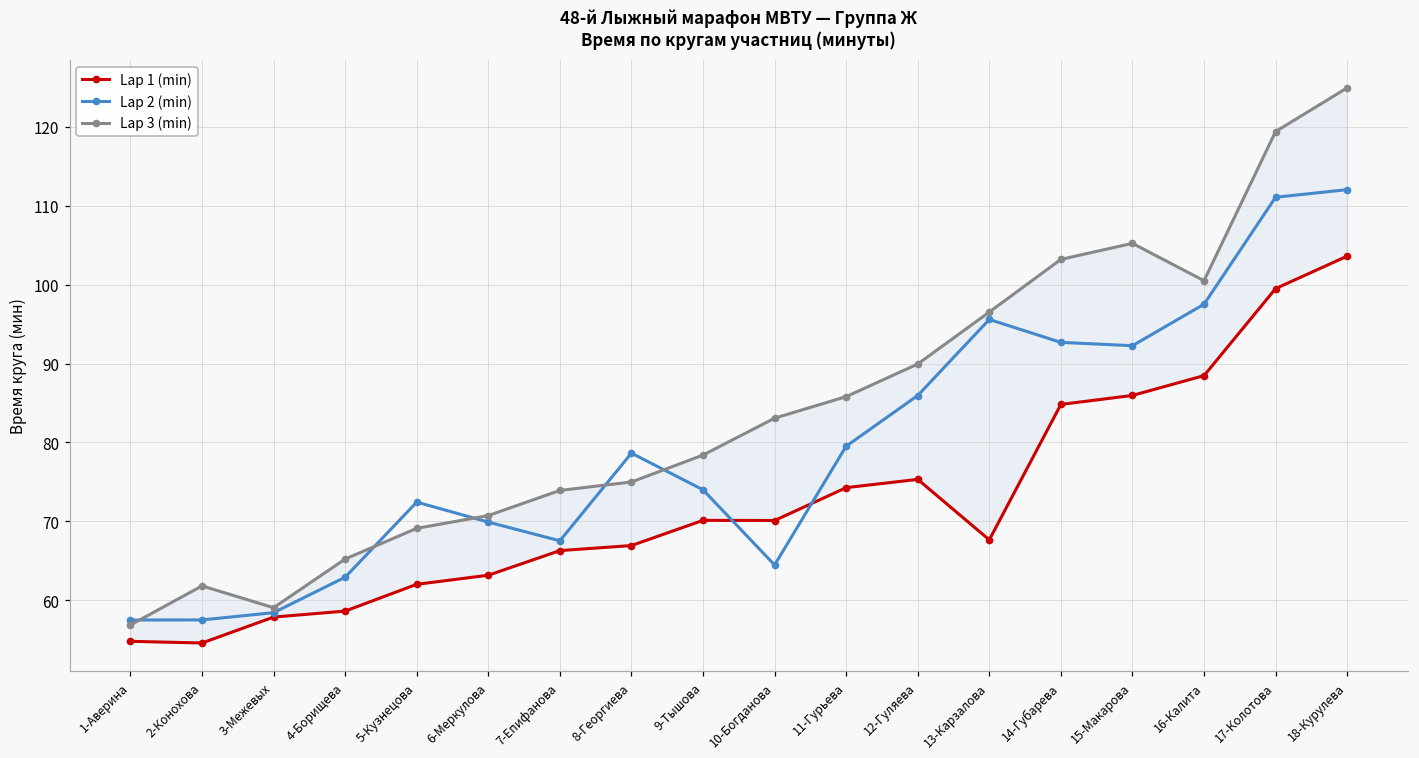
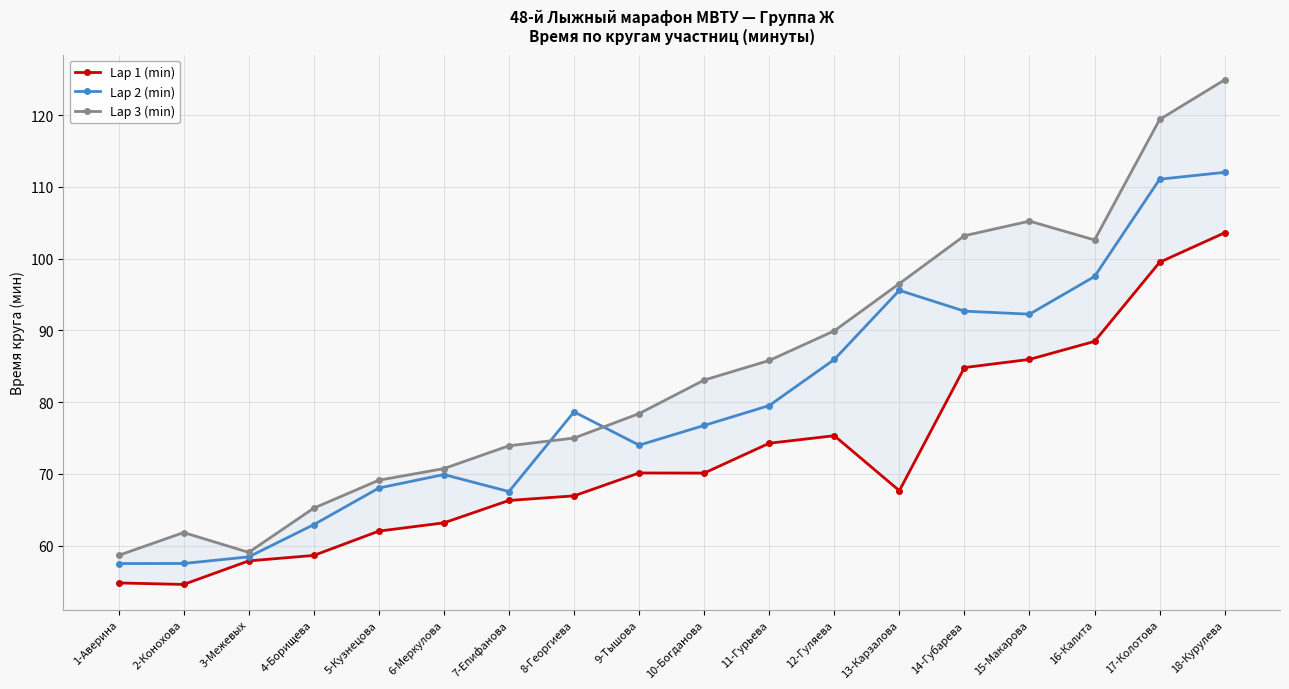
  {
    "Lap 1 (min)": {
      "1-Аверина": 55,
      "2-Конохова": 55,
      "3-Межевых": 58,
      "4-Борищева": 59,
      "5-Кузнецова": 62,
      "6-Меркулова": 63,
      "7-Епифанова": 66,
      "8-Георгиева": 67,
      "9-Тышова": 70,
      "10-Богданова": 70,
      "11-Гурьева": 74,
      "12-Гуляева": 75,
      "13-Карзалова": 68,
      "14-Губарева": 85,
      "15-Макарова": 86,
      "16-Калита": 88,
      "17-Колотова": 99,
      "18-Курулева": 104
    },
    "Lap 2 (min)": {
      "1-Аверина": 58,
      "2-Конохова": 58,
      "3-Межевых": 58,
      "4-Борищева": 63,
-     "5-Кузнецова": 72,
+     "5-Кузнецова": 68,
      "6-Меркулова": 70,
      "7-Епифанова": 68,
      "8-Георгиева": 79,
      "9-Тышова": 74,
-     "10-Богданова": 64,
+     "10-Богданова": 77,
      "11-Гурьева": 80,
      "12-Гуляева": 86,
      "13-Карзалова": 96,
      "14-Губарева": 93,
      "15-Макарова": 92,
      "16-Калита": 98,
      "17-Колотова": 111,
      "18-Курулева": 112
    },
    "Lap 3 (min)": {
-     "1-Аверина": 57,
+     "1-Аверина": 59,
      "2-Конохова": 62,
      "3-Межевых": 59,
      "4-Борищева": 65,
      "5-Кузнецова": 69,
      "6-Меркулова": 71,
      "7-Епифанова": 74,
      "8-Георгиева": 75,
      "9-Тышова": 78,
      "10-Богданова": 83,
      "11-Гурьева": 86,
      "12-Гуляева": 90,
      "13-Карзалова": 97,
      "14-Губарева": 103,
      "15-Макарова": 105,
-     "16-Калита": 100,
+     "16-Калита": 103,
      "17-Колотова": 119,
      "18-Курулева": 125
    }
  }
